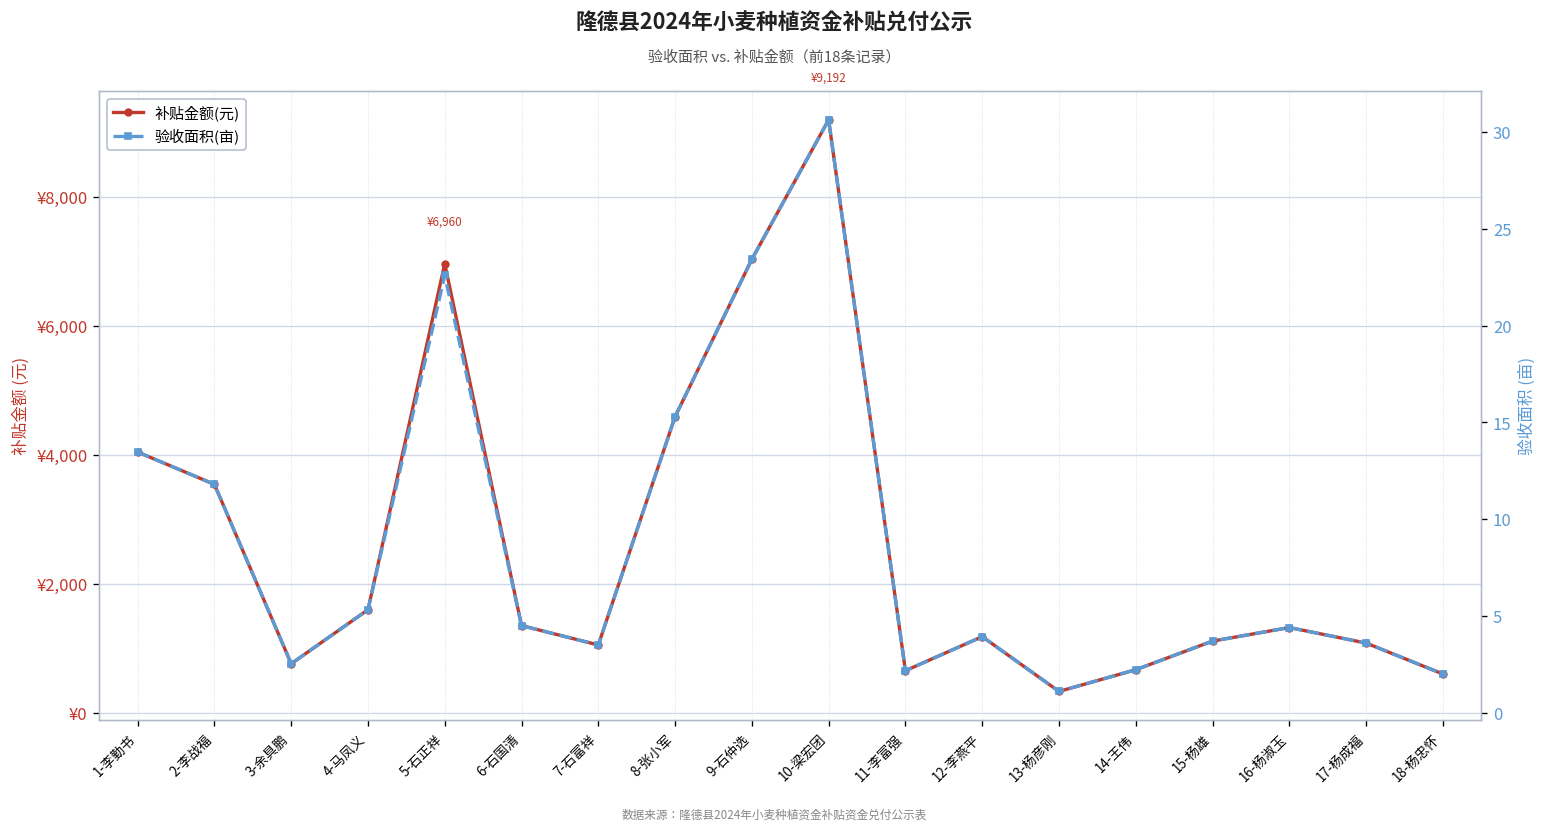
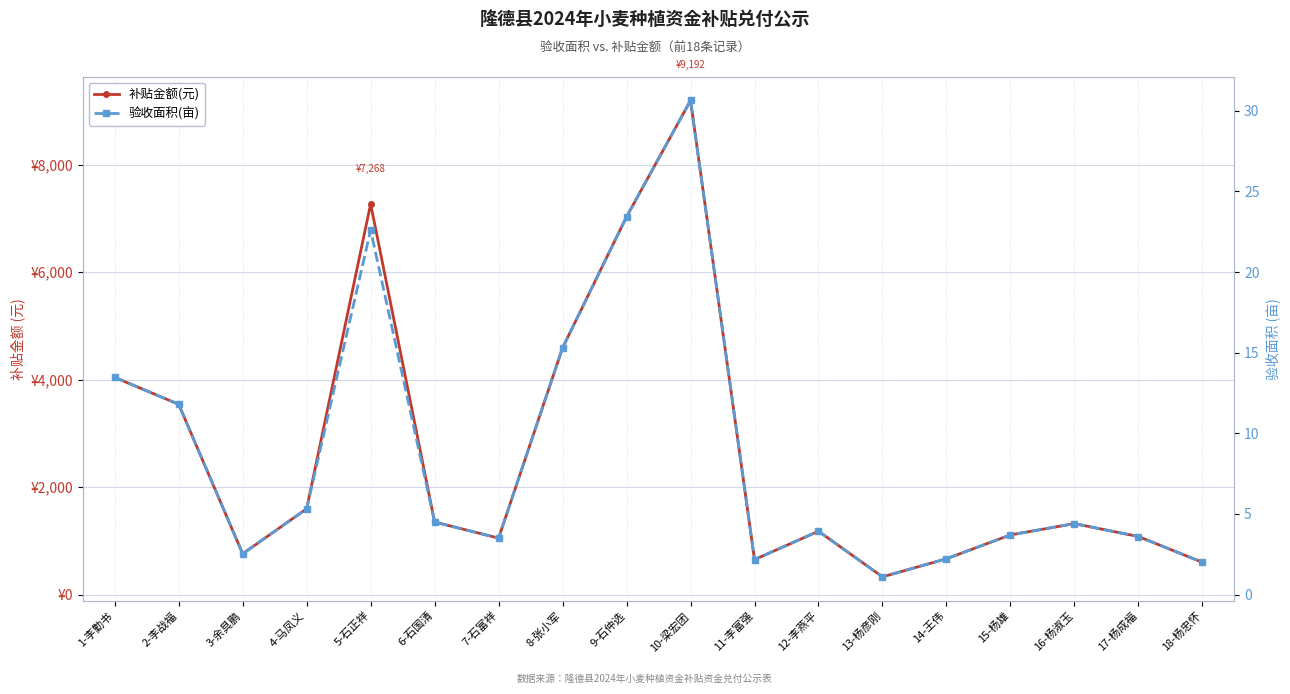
  {
    "补贴金额(元)": {
-     "5-石正祥": "¥6,960"
+     "5-石正祥": "¥7,268"
    }
  }
